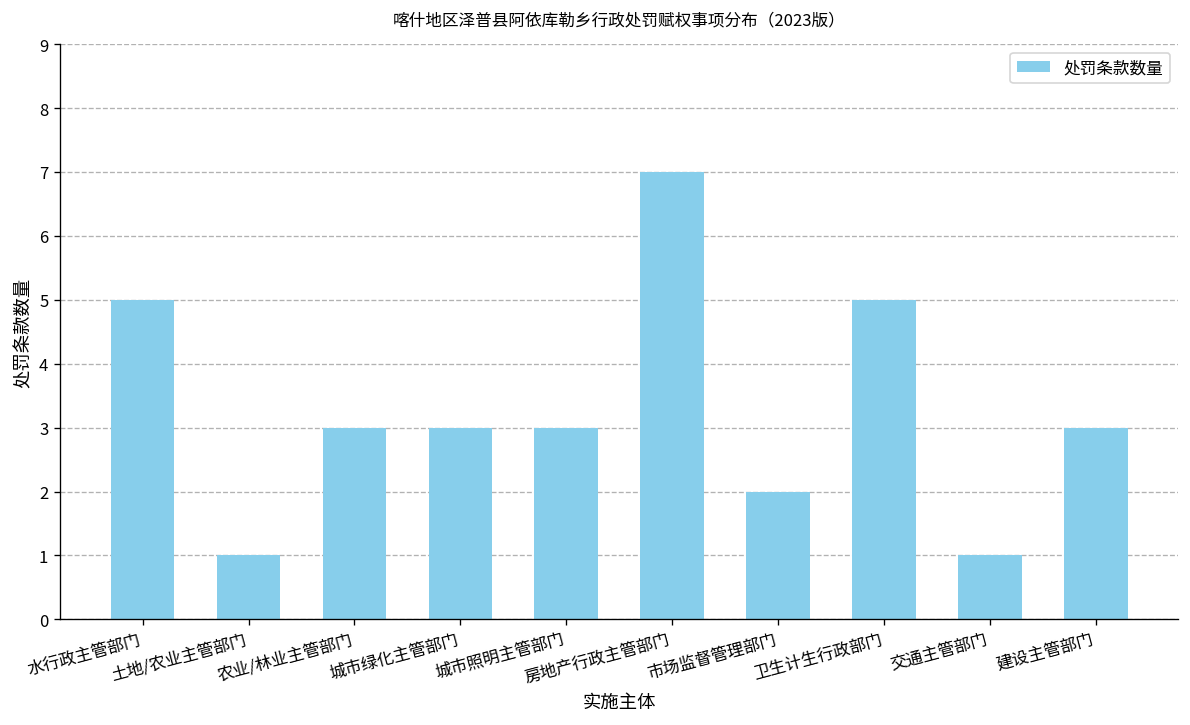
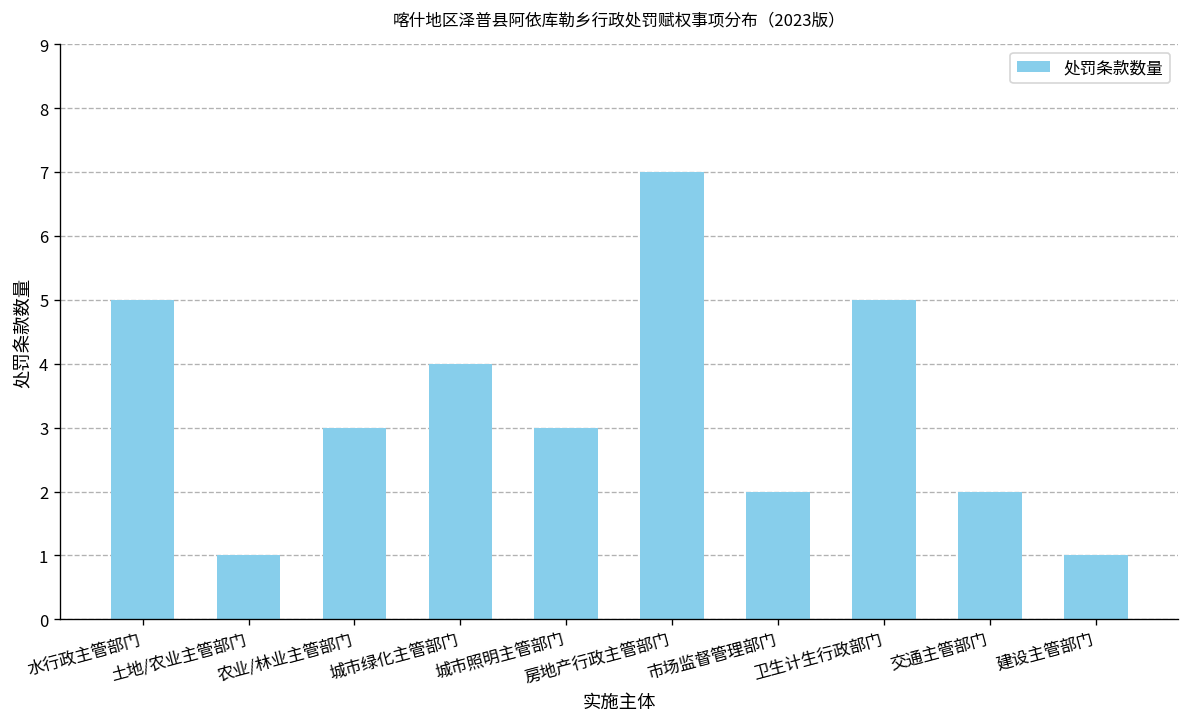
  {
    "水行政主管部门": 5,
    "土地/农业主管部门": 1,
    "农业/林业主管部门": 3,
-   "城市绿化主管部门": 3,
+   "城市绿化主管部门": 4,
    "城市照明主管部门": 3,
    "房地产行政主管部门": 7,
    "市场监督管理部门": 2,
    "卫生计生行政部门": 5,
-   "交通主管部门": 1,
-   "建设主管部门": 3
+   "交通主管部门": 2,
+   "建设主管部门": 1
  }
